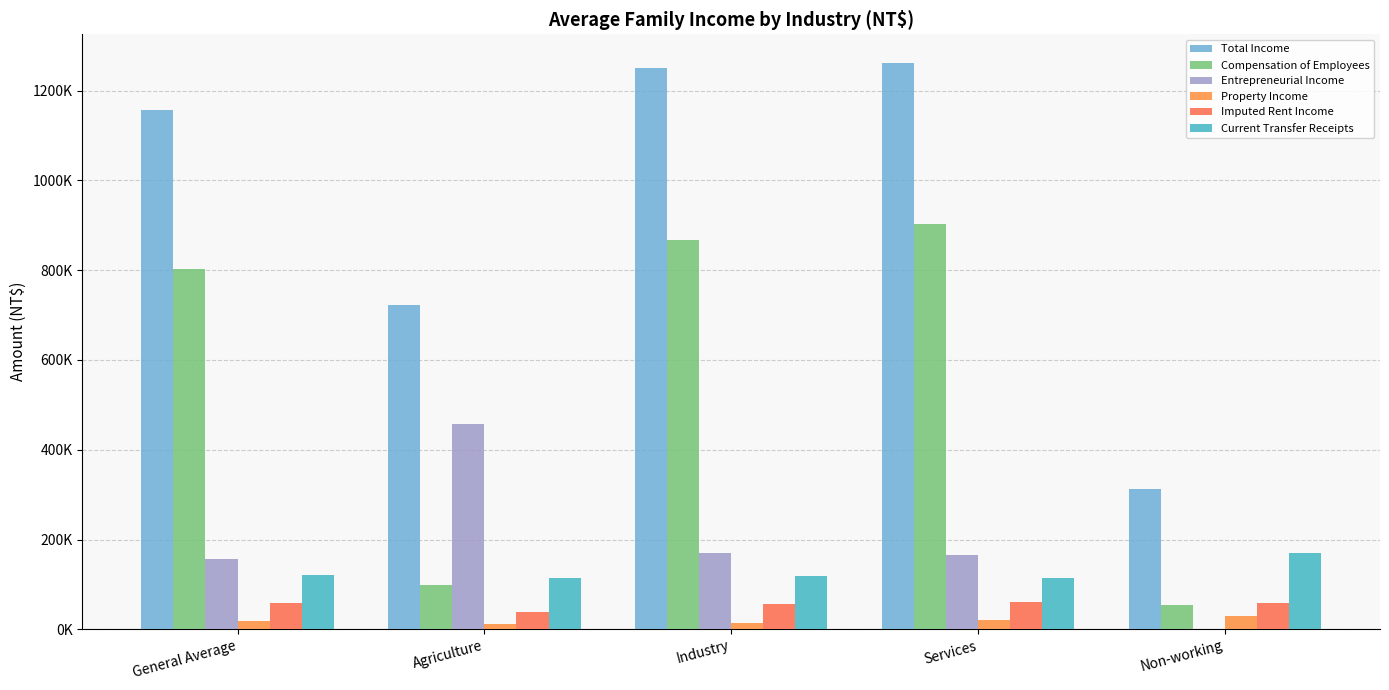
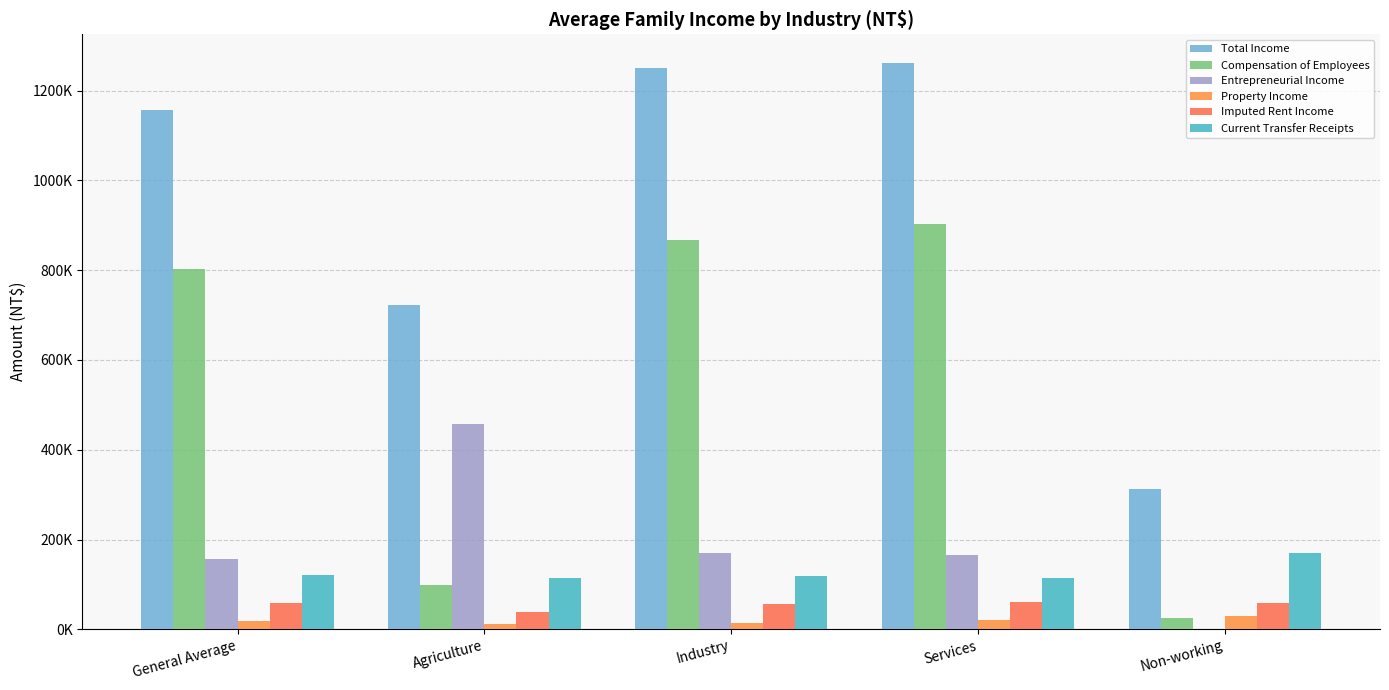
  {
    "Compensation of Employees": {
      "General Average": 800000,
      "Agriculture": 100000,
      "Industry": 870000,
      "Services": 900000,
-     "Non-working": 50000
+     "Non-working": 30000
    }
  }
